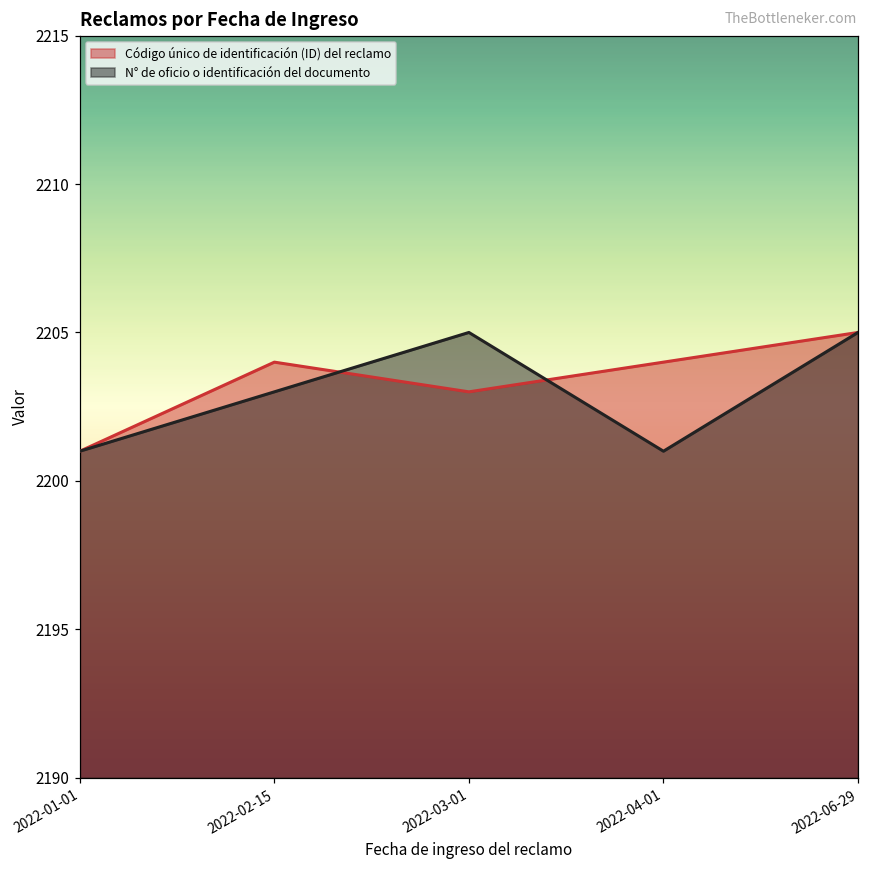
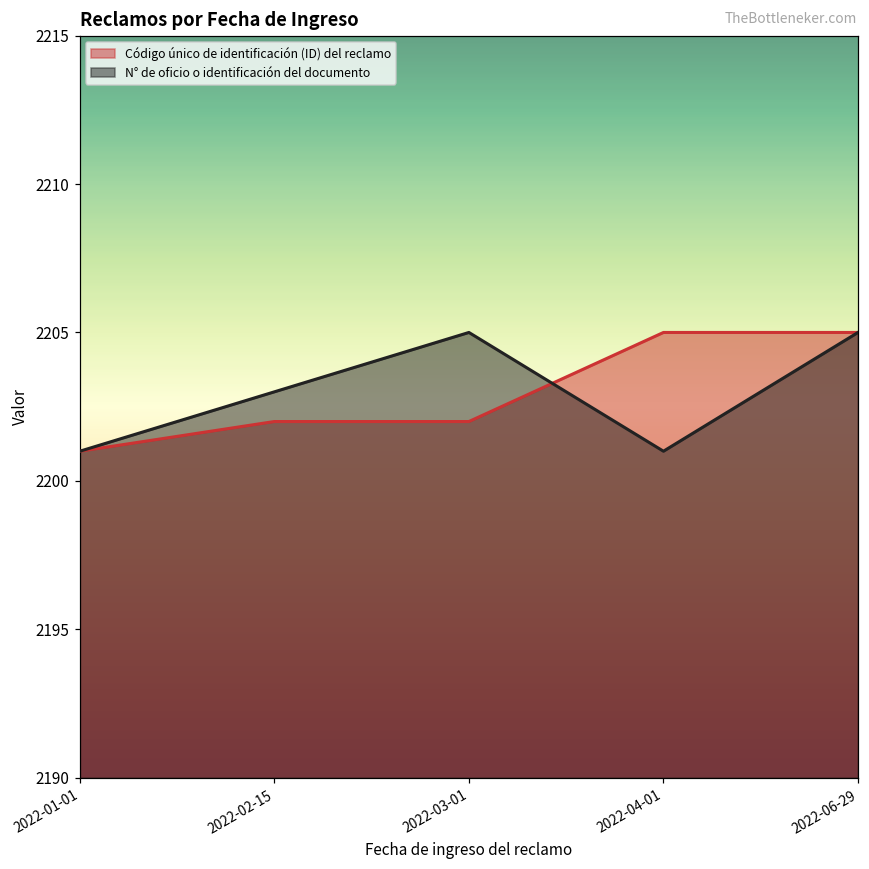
  {
    "Código único de identificación (ID) del reclamo": {
-     "2022-02-15": 2204,
-     "2022-03-01": 2203,
-     "2022-04-01": 2204
+     "2022-02-15": 2202,
+     "2022-03-01": 2202,
+     "2022-04-01": 2205
    },
    "N° de oficio o identificación del documento": {
      "2022-02-15": 2203,
      "2022-03-01": 2205,
      "2022-04-01": 2201
    }
  }
